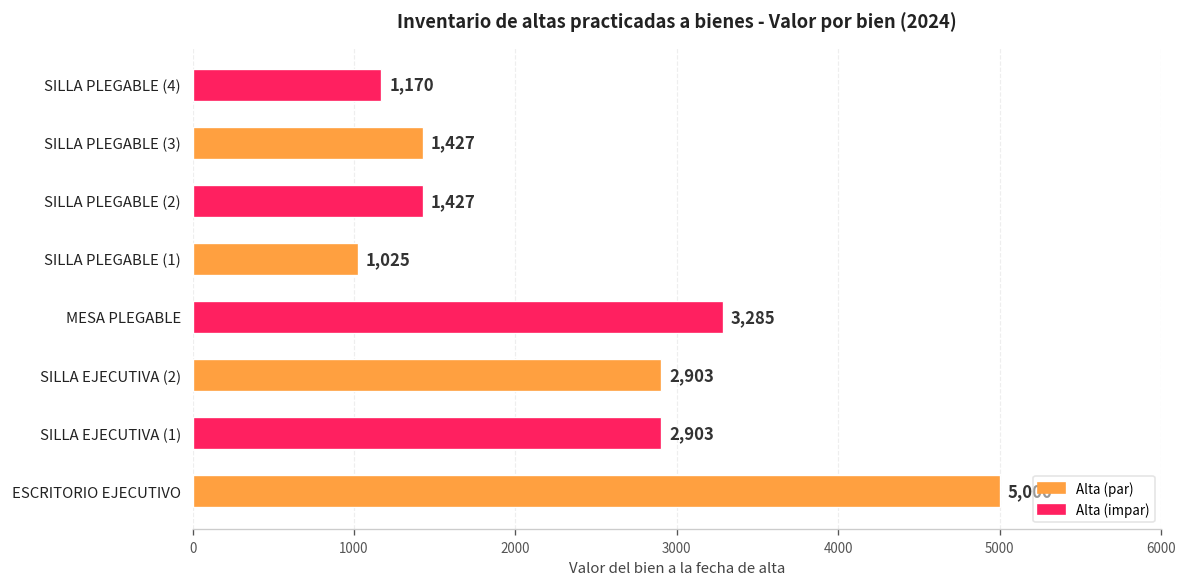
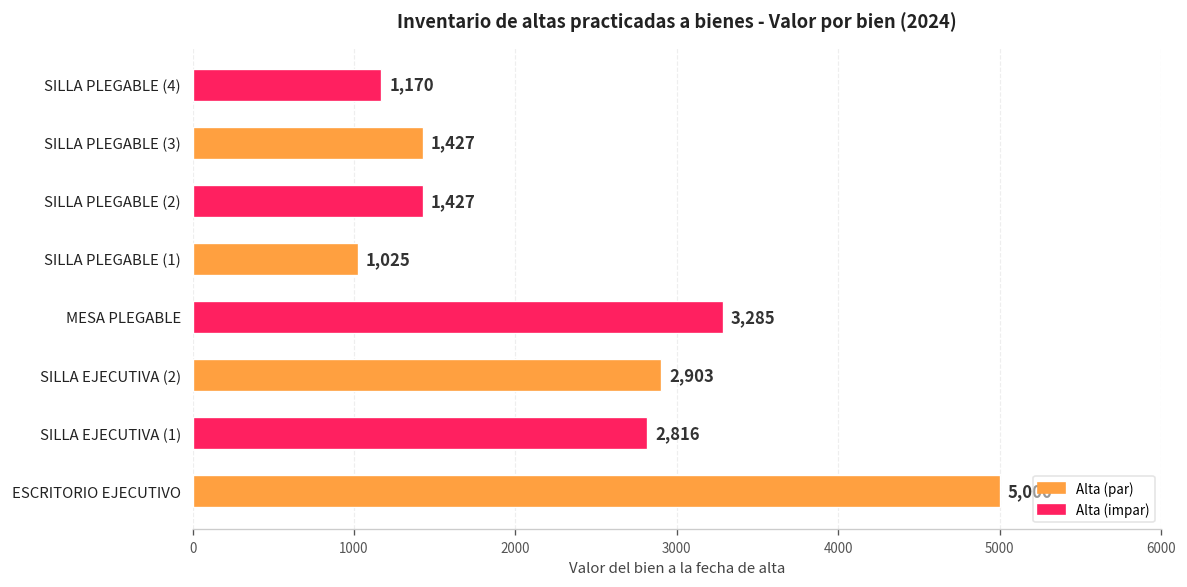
  {
    "SILLA PLEGABLE (4)": "1,170",
    "SILLA PLEGABLE (3)": "1,427",
    "SILLA PLEGABLE (2)": "1,427",
    "SILLA PLEGABLE (1)": "1,025",
    "MESA PLEGABLE": "3,285",
    "SILLA EJECUTIVA (2)": "2,903",
-   "SILLA EJECUTIVA (1)": "2,903"
+   "SILLA EJECUTIVA (1)": "2,816"
  }
